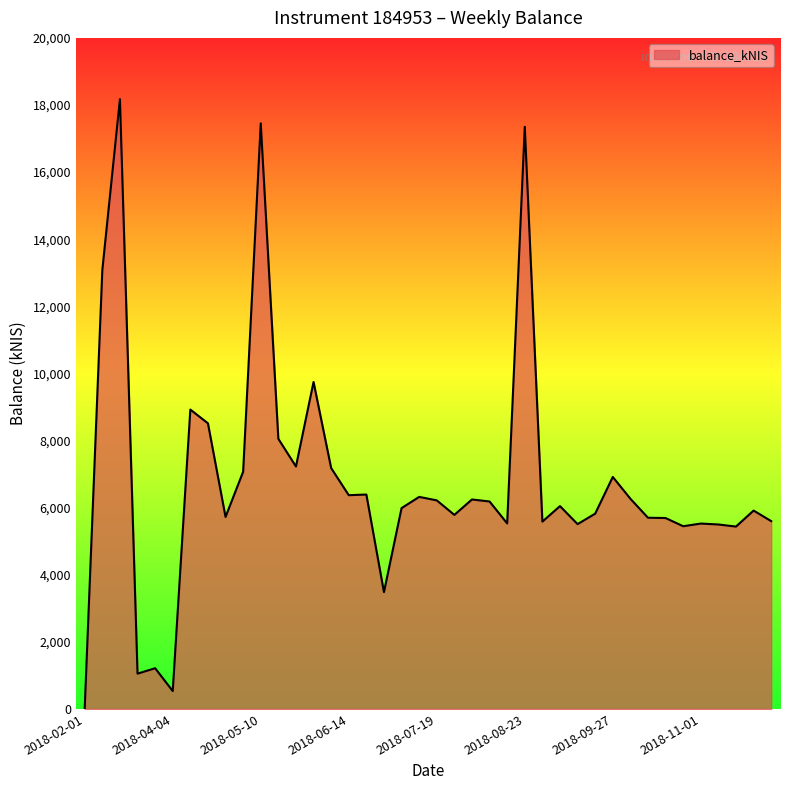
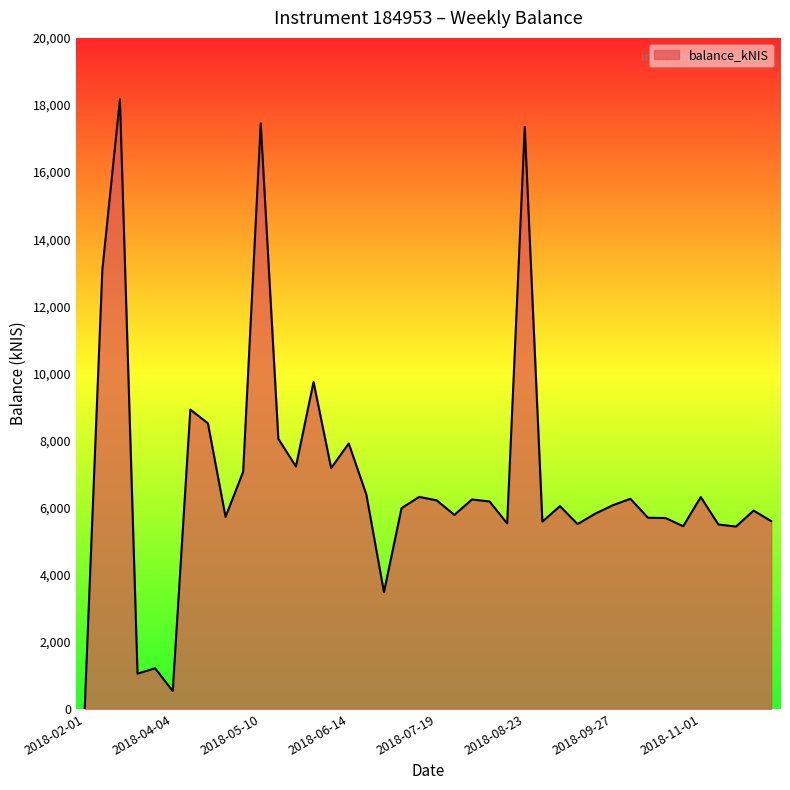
  {
    "2018-02-01": "0",
    "2018-04-04": "500",
    "2018-05-10": "17,500",
-   "2018-06-14": "6,400",
+   "2018-06-14": "7,900",
    "2018-07-19": "6,200",
    "2018-08-23": "17,300",
-   "2018-09-27": "6,900",
-   "2018-11-01": "5,500"
+   "2018-09-27": "6,100",
+   "2018-11-01": "6,300"
  }
